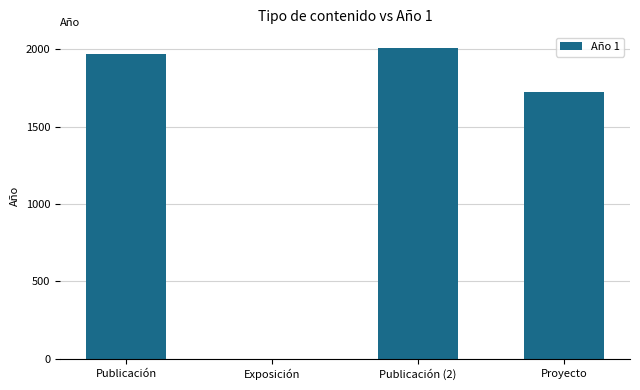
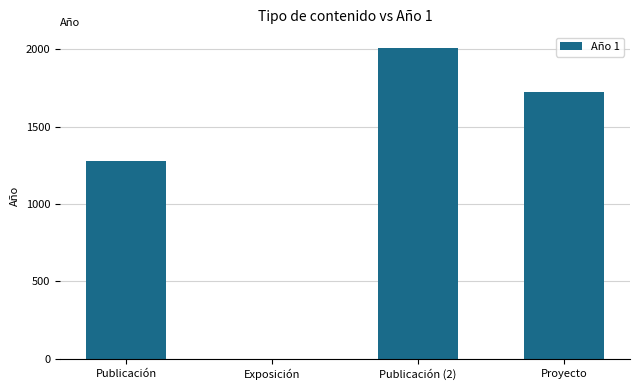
  {
-   "Publicación": 1970,
+   "Publicación": 1280,
    "Exposición": 0,
    "Publicación (2)": 2010,
    "Proyecto": 1720
  }
